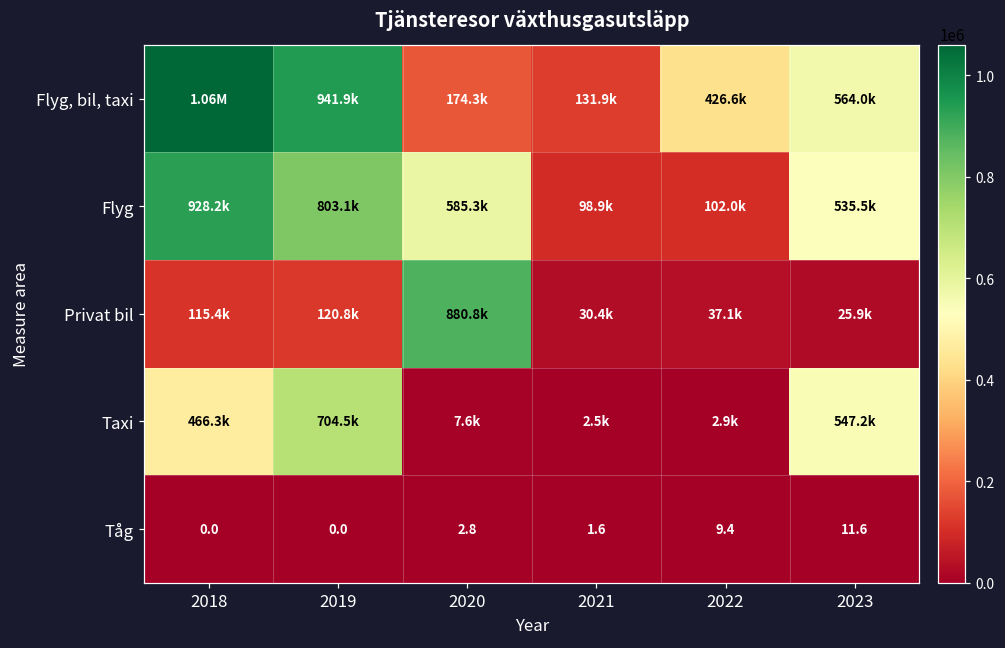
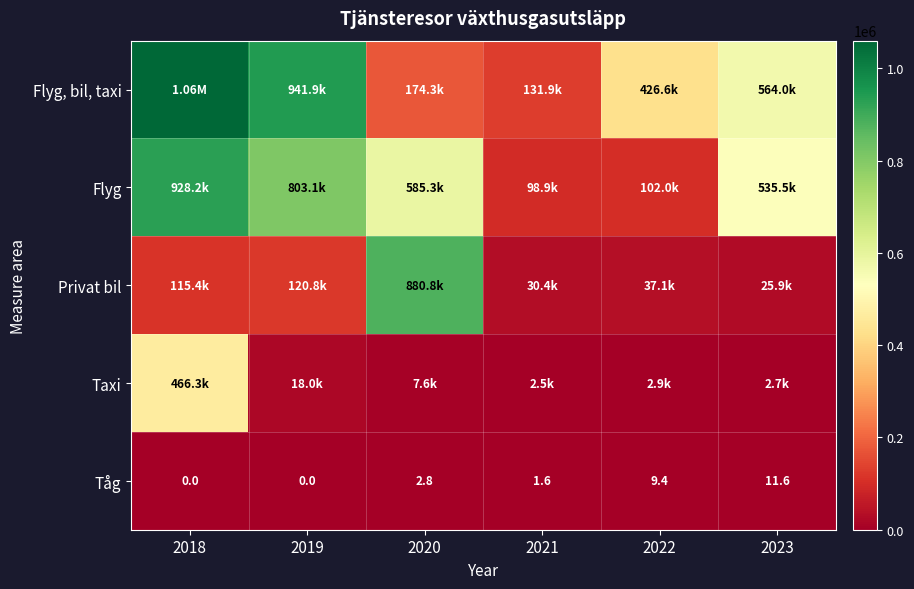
  {
    "Flyg, bil, taxi": {
      "2018": "1.06M",
      "2019": "941.9k",
      "2020": "174.3k",
      "2021": "131.9k",
      "2022": "426.6k",
      "2023": "564.0k"
    },
    "Flyg": {
      "2018": "928.2k",
      "2019": "803.1k",
      "2020": "585.3k",
      "2021": "98.9k",
      "2022": "102.0k",
      "2023": "535.5k"
    },
    "Privat bil": {
      "2018": "115.4k",
      "2019": "120.8k",
      "2020": "880.8k",
      "2021": "30.4k",
      "2022": "37.1k",
      "2023": "25.9k"
    },
    "Taxi": {
      "2018": "466.3k",
-     "2019": "704.5k",
+     "2019": "18.0k",
      "2020": "7.6k",
      "2021": "2.5k",
      "2022": "2.9k",
-     "2023": "547.2k"
+     "2023": "2.7k"
    },
    "Tåg": {
      "2018": "0.0",
      "2019": "0.0",
      "2020": "2.8",
      "2021": "1.6",
      "2022": "9.4",
      "2023": "11.6"
    }
  }
